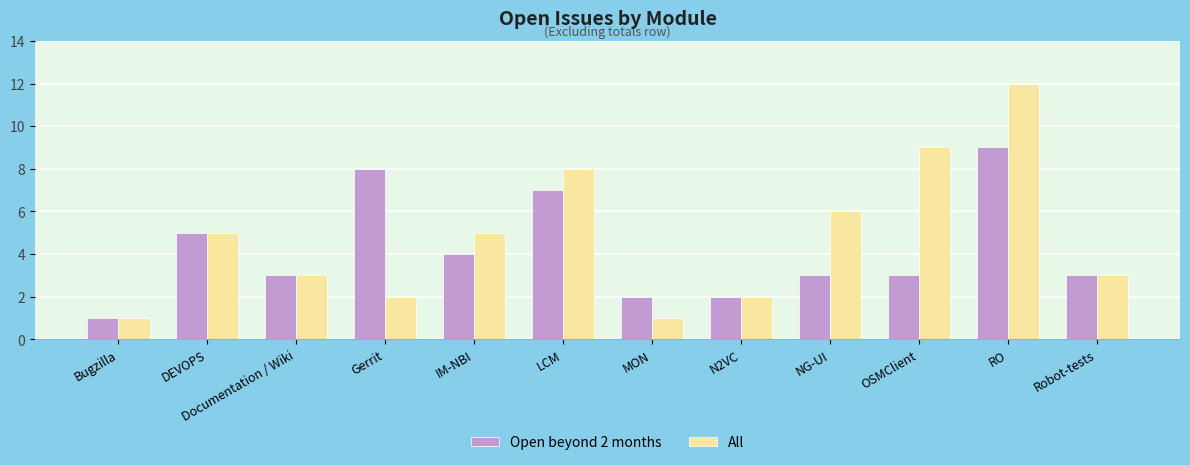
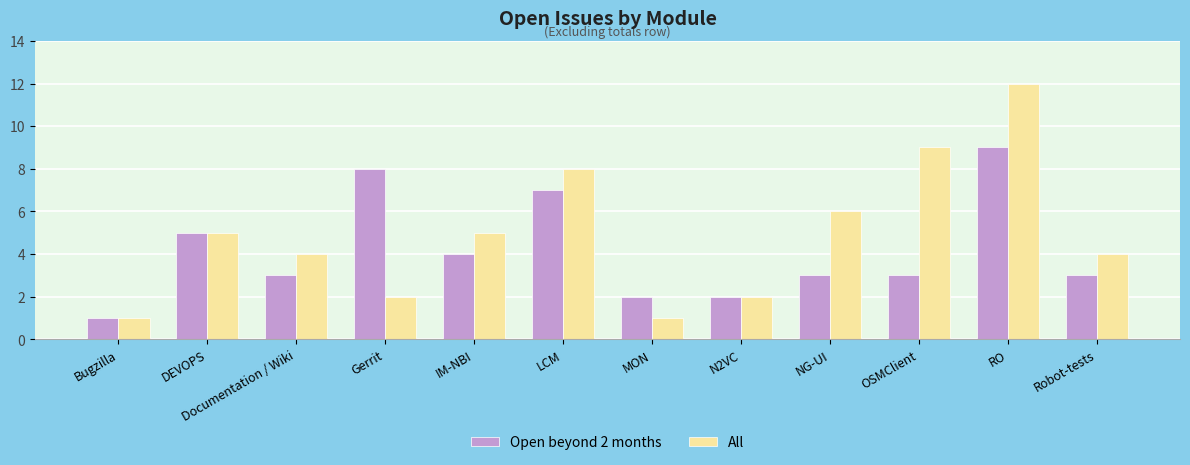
  {
    "Open beyond 2 months": {
      "Bugzilla": 1,
      "DEVOPS": 5,
      "Documentation / Wiki": 3,
      "Gerrit": 8,
      "IM-NBI": 4,
      "LCM": 7,
      "MON": 2,
      "N2VC": 2,
      "NG-UI": 3,
      "OSMClient": 3,
      "RO": 9,
      "Robot-tests": 3
    },
    "All": {
      "Bugzilla": 1,
      "DEVOPS": 5,
-     "Documentation / Wiki": 3,
+     "Documentation / Wiki": 4,
      "Gerrit": 2,
      "IM-NBI": 5,
      "LCM": 8,
      "MON": 1,
      "N2VC": 2,
      "NG-UI": 6,
      "OSMClient": 9,
      "RO": 12,
-     "Robot-tests": 3
+     "Robot-tests": 4
    }
  }
